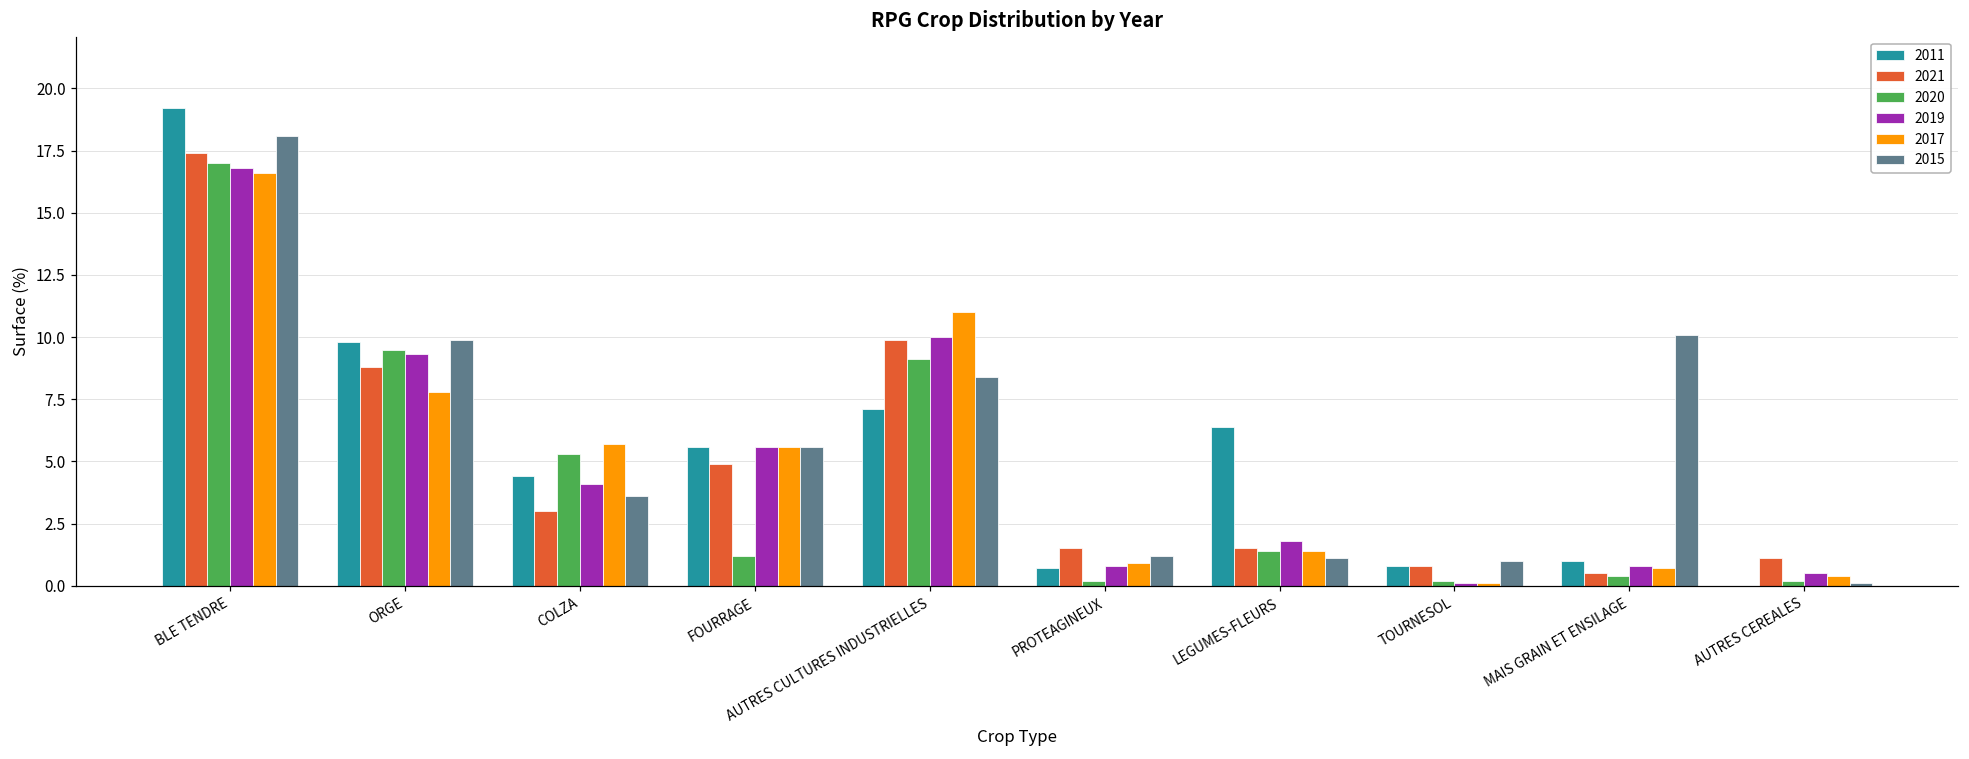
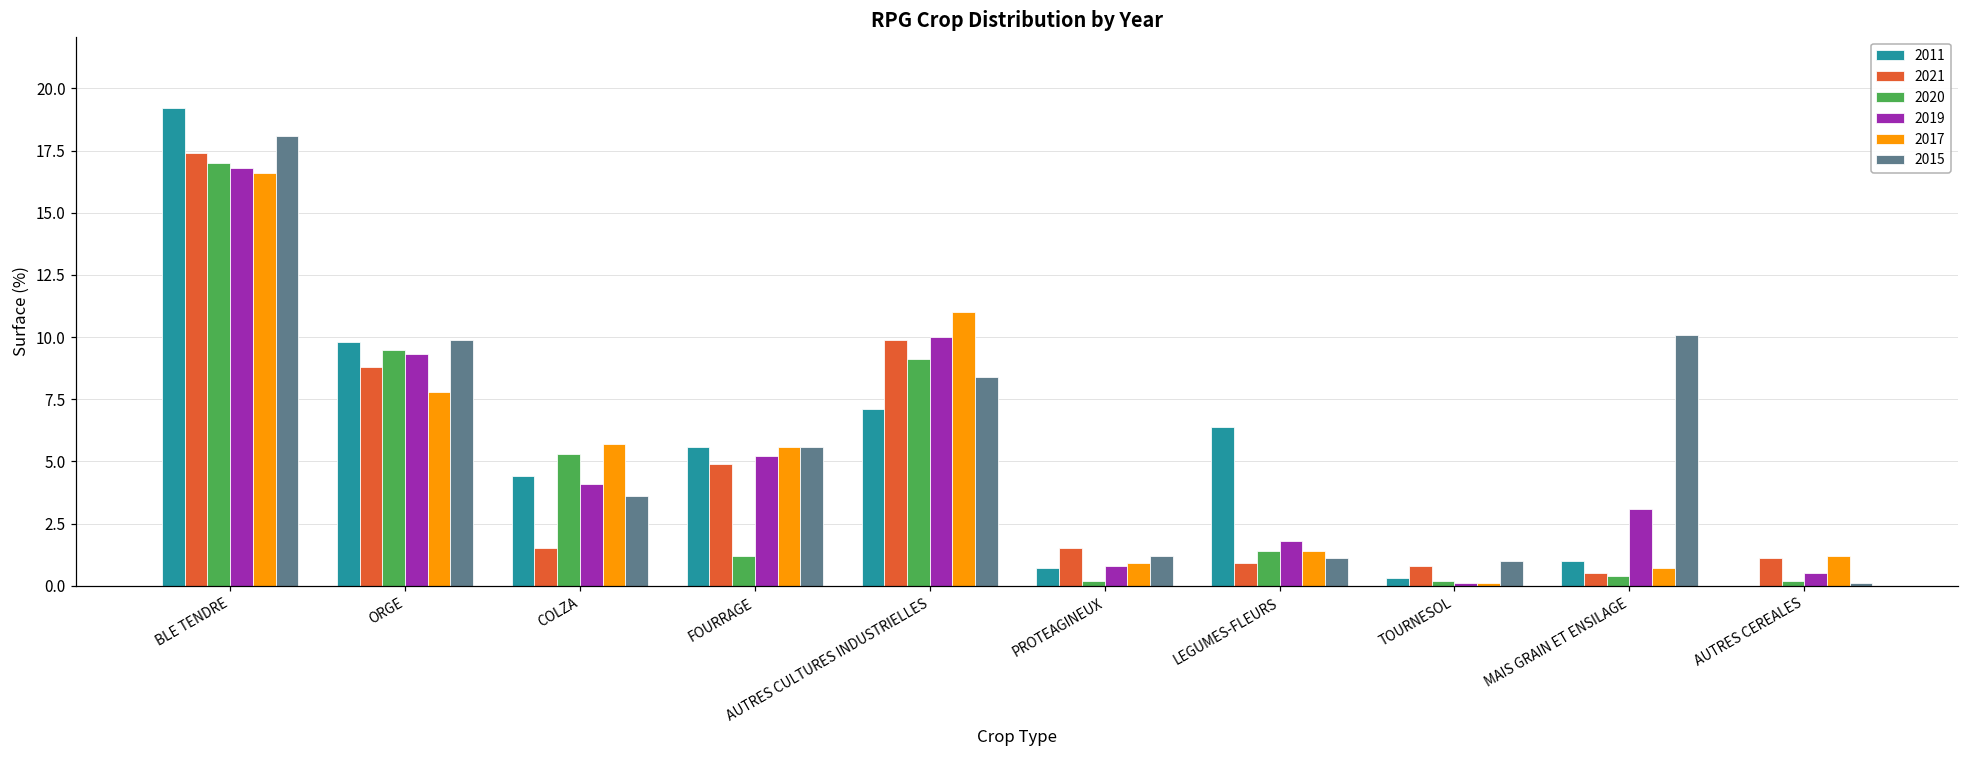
  {
    "2011": {
      "BLE TENDRE": 19.2,
      "ORGE": 9.8,
      "COLZA": 4.4,
      "FOURRAGE": 5.6,
      "AUTRES CULTURES INDUSTRIELLES": 7.1,
      "PROTEAGINEUX": 0.7,
      "LEGUMES-FLEURS": 6.4,
-     "TOURNESOL": 0.8,
+     "TOURNESOL": 0.3,
      "MAIS GRAIN ET ENSILAGE": 1.0,
      "AUTRES CEREALES": 0.0
    },
    "2021": {
      "BLE TENDRE": 17.4,
      "ORGE": 8.8,
-     "COLZA": 3.0,
+     "COLZA": 1.5,
      "FOURRAGE": 4.9,
      "AUTRES CULTURES INDUSTRIELLES": 9.9,
      "PROTEAGINEUX": 1.5,
-     "LEGUMES-FLEURS": 1.5,
+     "LEGUMES-FLEURS": 0.9,
      "TOURNESOL": 0.8,
      "MAIS GRAIN ET ENSILAGE": 0.5,
      "AUTRES CEREALES": 1.1
    },
    "2020": {
      "BLE TENDRE": 17.0,
      "ORGE": 9.5,
      "COLZA": 5.3,
      "FOURRAGE": 1.2,
      "AUTRES CULTURES INDUSTRIELLES": 9.1,
      "PROTEAGINEUX": 0.2,
      "LEGUMES-FLEURS": 1.4,
      "TOURNESOL": 0.2,
      "MAIS GRAIN ET ENSILAGE": 0.4,
      "AUTRES CEREALES": 0.2
    },
    "2019": {
      "BLE TENDRE": 16.8,
      "ORGE": 9.3,
      "COLZA": 4.1,
-     "FOURRAGE": 5.6,
+     "FOURRAGE": 5.2,
      "AUTRES CULTURES INDUSTRIELLES": 10.0,
      "PROTEAGINEUX": 0.8,
      "LEGUMES-FLEURS": 1.8,
-     "MAIS GRAIN ET ENSILAGE": 0.8,
+     "MAIS GRAIN ET ENSILAGE": 3.1,
      "AUTRES CEREALES": 0.5
    },
    "2017": {
      "BLE TENDRE": 16.6,
      "ORGE": 7.8,
      "COLZA": 5.7,
      "FOURRAGE": 5.6,
      "AUTRES CULTURES INDUSTRIELLES": 11.0,
      "PROTEAGINEUX": 0.9,
      "LEGUMES-FLEURS": 1.4,
      "MAIS GRAIN ET ENSILAGE": 0.7,
-     "AUTRES CEREALES": 0.4
+     "AUTRES CEREALES": 1.2
    },
    "2015": {
      "BLE TENDRE": 18.1,
      "ORGE": 9.9,
      "COLZA": 3.6,
      "FOURRAGE": 5.6,
      "AUTRES CULTURES INDUSTRIELLES": 8.4,
      "PROTEAGINEUX": 1.2,
      "LEGUMES-FLEURS": 1.1,
      "TOURNESOL": 1.0,
      "MAIS GRAIN ET ENSILAGE": 10.1
    }
  }
